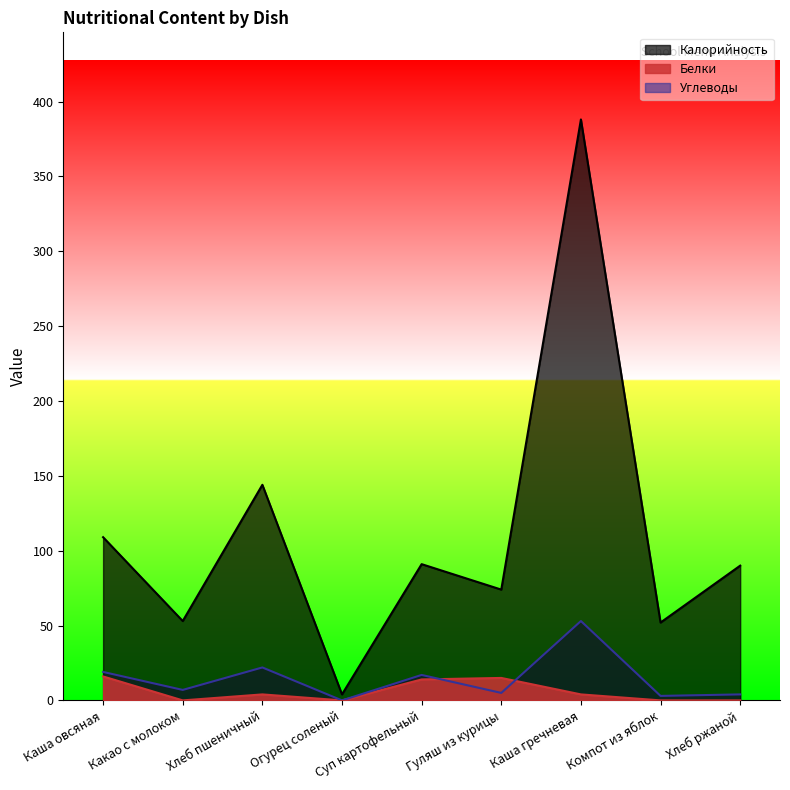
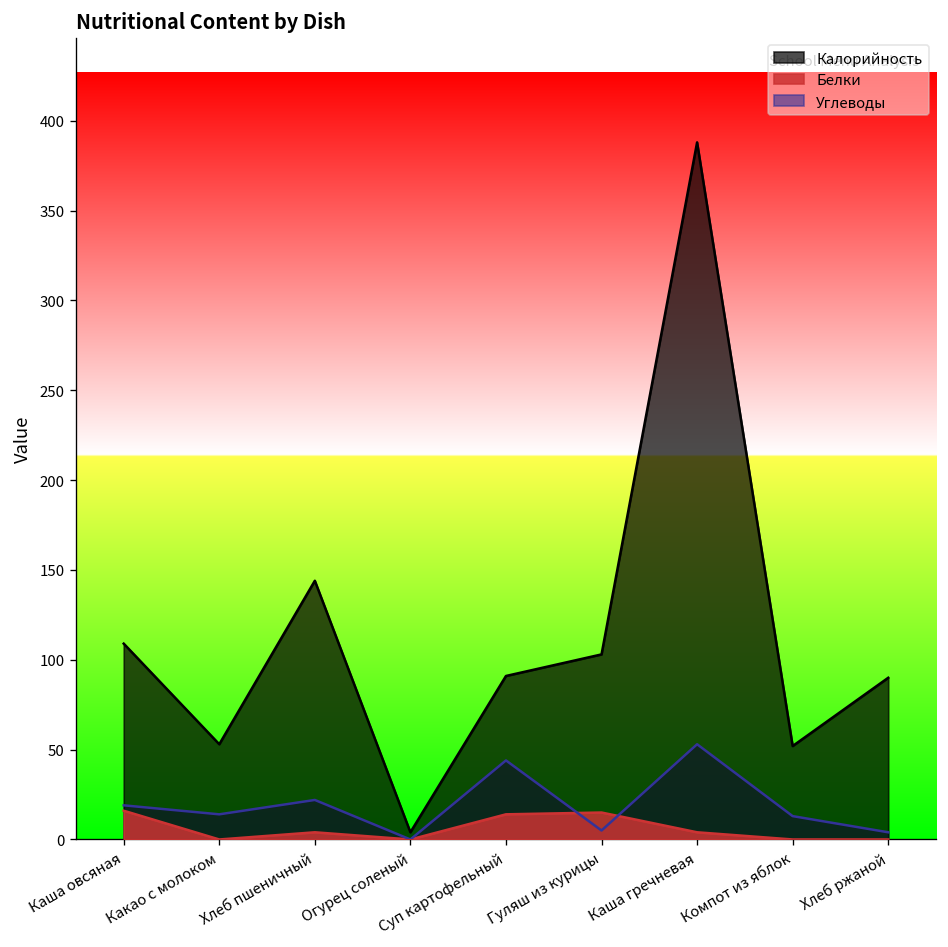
  {
    "Калорийность": {
      "Каша овсяная": 109,
      "Какао с молоком": 53,
      "Хлеб пшеничный": 144,
      "Огурец соленый": 4,
      "Суп картофельный": 91,
-     "Гуляш из курицы": 74,
+     "Гуляш из курицы": 103,
      "Каша гречневая": 388,
      "Компот из яблок": 52,
      "Хлеб ржаной": 90
    },
    "Белки": {
      "Каша овсяная": 16,
      "Какао с молоком": 0,
      "Хлеб пшеничный": 4,
      "Суп картофельный": 14,
      "Гуляш из курицы": 15,
      "Каша гречневая": 4,
      "Компот из яблок": 0,
      "Хлеб ржаной": 0
    },
    "Углеводы": {
      "Каша овсяная": 19,
-     "Какао с молоком": 7,
+     "Какао с молоком": 14,
      "Хлеб пшеничный": 22,
-     "Суп картофельный": 17,
+     "Суп картофельный": 44,
      "Гуляш из курицы": 5,
      "Каша гречневая": 53,
-     "Компот из яблок": 3,
+     "Компот из яблок": 13,
      "Хлеб ржаной": 4
    }
  }
